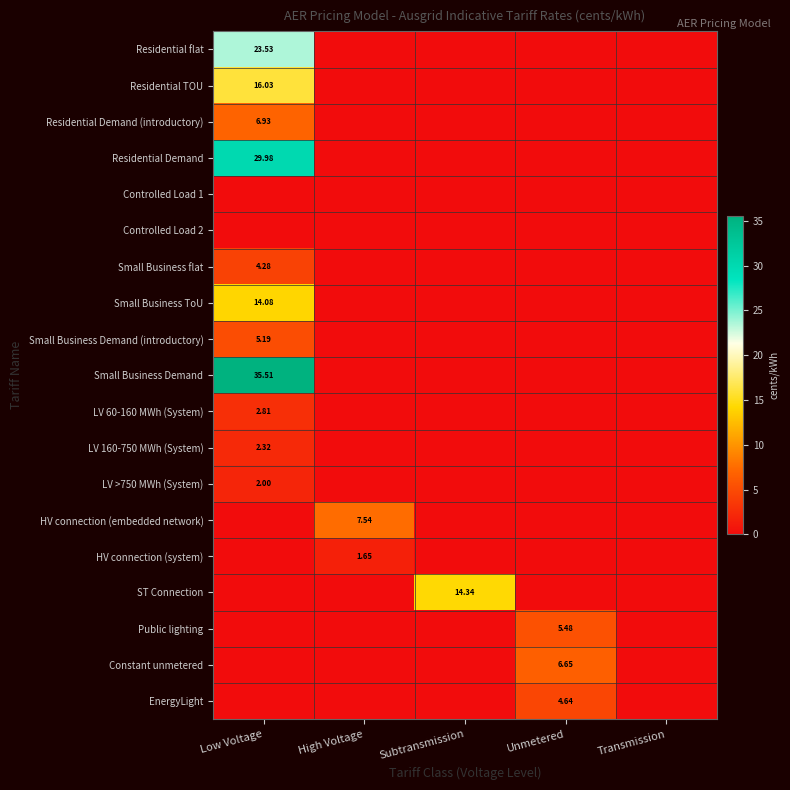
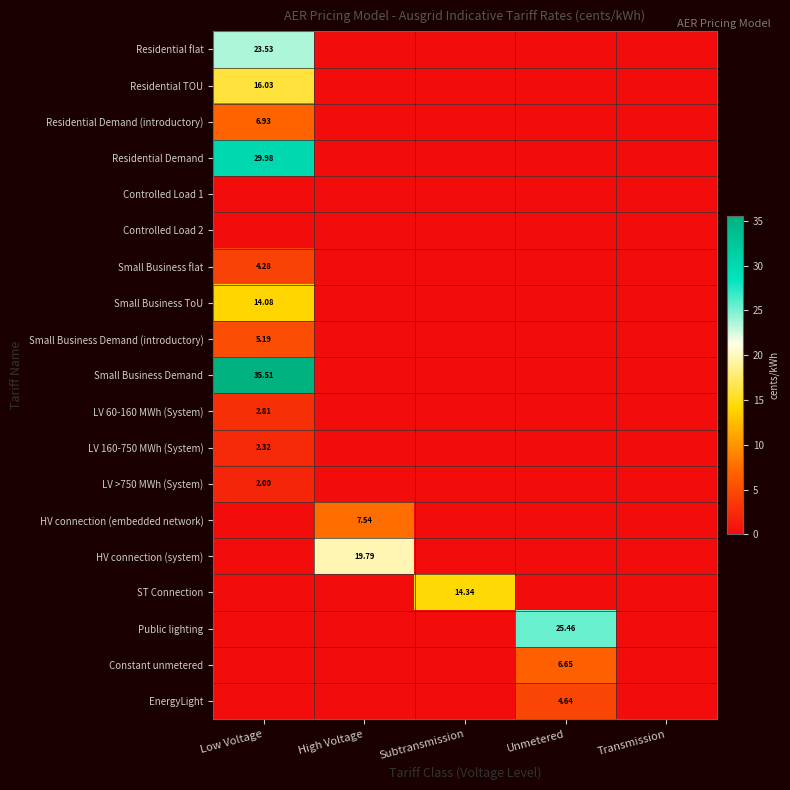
  {
    "Residential flat": {
      "Low Voltage": 23.53
    },
    "Residential TOU": {
      "Low Voltage": 16.03
    },
    "Residential Demand (introductory)": {
      "Low Voltage": 6.93
    },
    "Residential Demand": {
      "Low Voltage": 29.98
    },
    "Small Business flat": {
      "Low Voltage": 4.28
    },
    "Small Business ToU": {
      "Low Voltage": 14.08
    },
    "Small Business Demand (introductory)": {
      "Low Voltage": 5.19
    },
    "Small Business Demand": {
      "Low Voltage": 35.51
    },
    "LV 60-160 MWh (System)": {
      "Low Voltage": 2.81
    },
    "LV 160-750 MWh (System)": {
      "Low Voltage": 2.32
    },
    "LV >750 MWh (System)": {
      "Low Voltage": 2.00
    },
    "HV connection (embedded network)": {
      "High Voltage": 7.54
    },
    "HV connection (system)": {
-     "High Voltage": 1.65
+     "High Voltage": 19.79
    },
    "ST Connection": {
      "Subtransmission": 14.34
    },
    "Public lighting": {
-     "Unmetered": 5.48
+     "Unmetered": 25.46
    },
    "Constant unmetered": {
      "Unmetered": 6.65
    },
    "EnergyLight": {
      "Unmetered": 4.64
    }
  }
